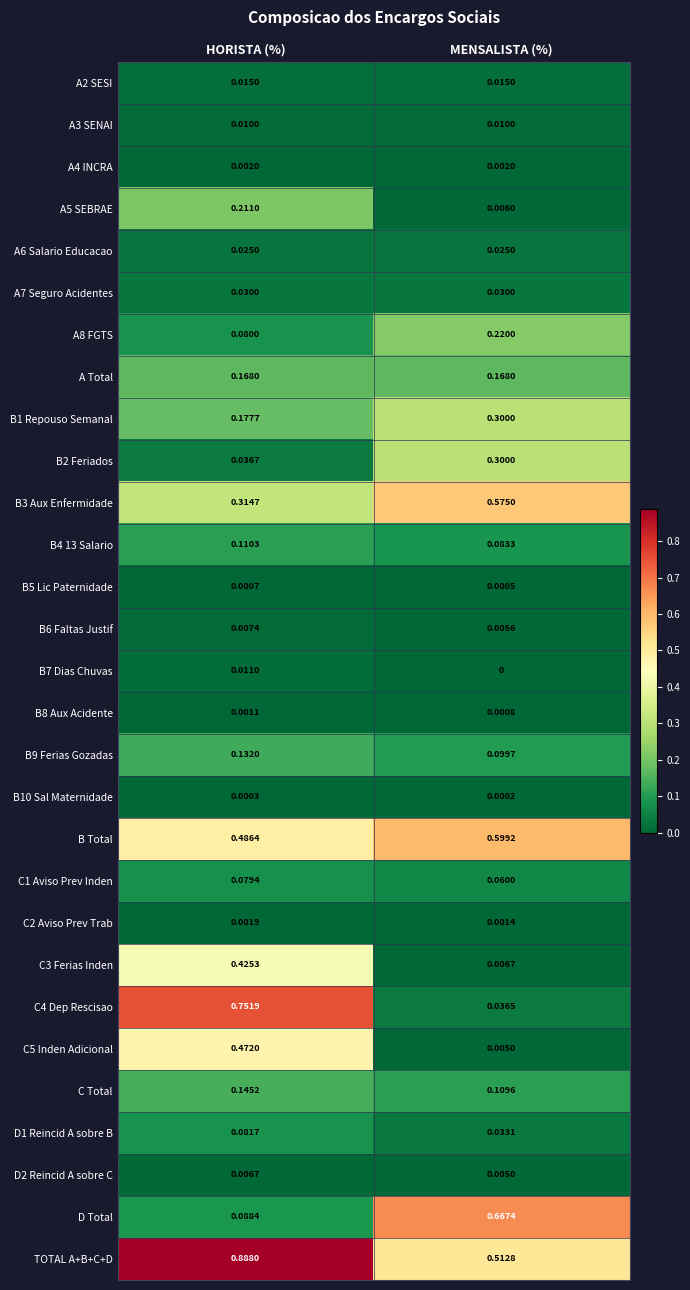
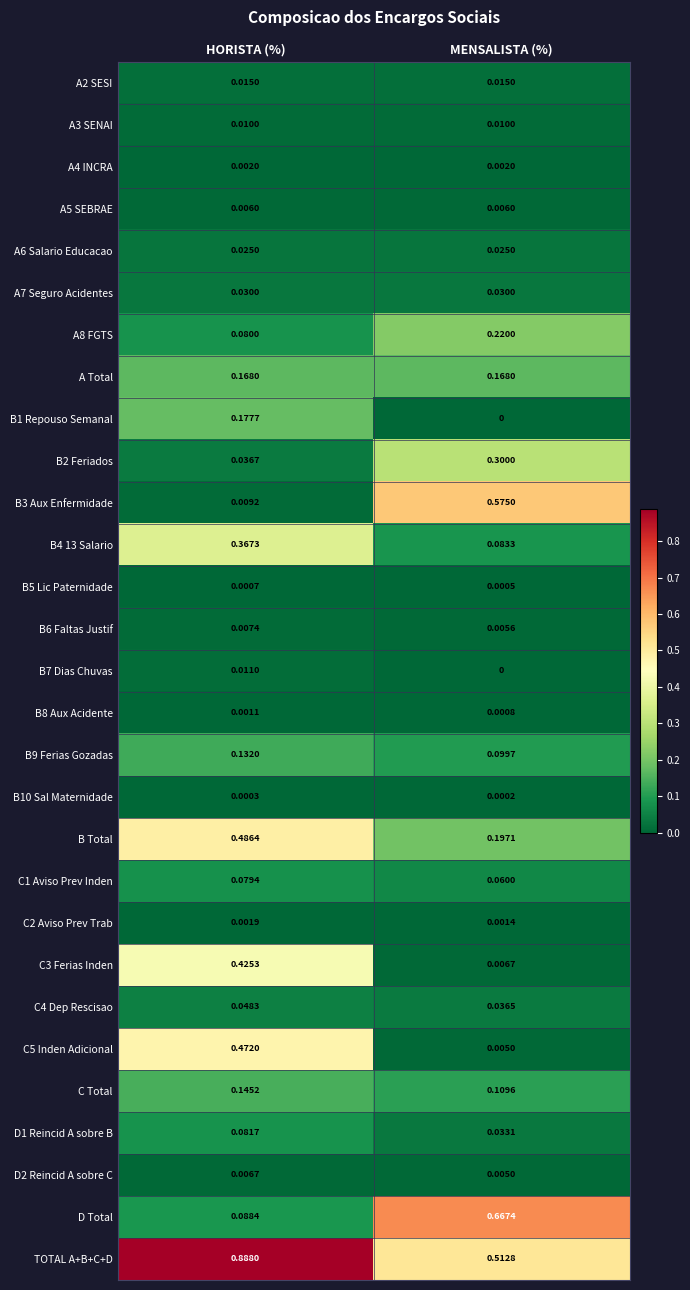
  {
    "A2 SESI": {
      "HORISTA (%)": 0.0150,
      "MENSALISTA (%)": 0.0150
    },
    "A3 SENAI": {
      "HORISTA (%)": 0.0100,
      "MENSALISTA (%)": 0.0100
    },
    "A4 INCRA": {
      "HORISTA (%)": 0.0020,
      "MENSALISTA (%)": 0.0020
    },
    "A5 SEBRAE": {
-     "HORISTA (%)": 0.2110,
+     "HORISTA (%)": 0.0060,
      "MENSALISTA (%)": 0.0060
    },
    "A6 Salario Educacao": {
      "HORISTA (%)": 0.0250,
      "MENSALISTA (%)": 0.0250
    },
    "A7 Seguro Acidentes": {
      "HORISTA (%)": 0.0300,
      "MENSALISTA (%)": 0.0300
    },
    "A8 FGTS": {
      "HORISTA (%)": 0.0800,
      "MENSALISTA (%)": 0.2200
    },
    "A Total": {
      "HORISTA (%)": 0.1680,
      "MENSALISTA (%)": 0.1680
    },
    "B1 Repouso Semanal": {
      "HORISTA (%)": 0.1777,
-     "MENSALISTA (%)": 0.3000
+     "MENSALISTA (%)": 0
    },
    "B2 Feriados": {
      "HORISTA (%)": 0.0367,
      "MENSALISTA (%)": 0.3000
    },
    "B3 Aux Enfermidade": {
-     "HORISTA (%)": 0.3147,
+     "HORISTA (%)": 0.0092,
      "MENSALISTA (%)": 0.5750
    },
    "B4 13 Salario": {
-     "HORISTA (%)": 0.1103,
+     "HORISTA (%)": 0.3673,
      "MENSALISTA (%)": 0.0833
    },
    "B5 Lic Paternidade": {
      "HORISTA (%)": 0.0007,
      "MENSALISTA (%)": 0.0005
    },
    "B6 Faltas Justif": {
      "HORISTA (%)": 0.0074,
      "MENSALISTA (%)": 0.0056
    },
    "B7 Dias Chuvas": {
      "HORISTA (%)": 0.0110,
      "MENSALISTA (%)": 0
    },
    "B8 Aux Acidente": {
      "HORISTA (%)": 0.0011,
      "MENSALISTA (%)": 0.0008
    },
    "B9 Ferias Gozadas": {
      "HORISTA (%)": 0.1320,
      "MENSALISTA (%)": 0.0997
    },
    "B10 Sal Maternidade": {
      "HORISTA (%)": 0.0003,
      "MENSALISTA (%)": 0.0002
    },
    "B Total": {
      "HORISTA (%)": 0.4864,
-     "MENSALISTA (%)": 0.5992
+     "MENSALISTA (%)": 0.1971
    },
    "C1 Aviso Prev Inden": {
      "HORISTA (%)": 0.0794,
      "MENSALISTA (%)": 0.0600
    },
    "C2 Aviso Prev Trab": {
      "HORISTA (%)": 0.0019,
      "MENSALISTA (%)": 0.0014
    },
    "C3 Ferias Inden": {
      "HORISTA (%)": 0.4253,
      "MENSALISTA (%)": 0.0067
    },
    "C4 Dep Rescisao": {
-     "HORISTA (%)": 0.7519,
+     "HORISTA (%)": 0.0483,
      "MENSALISTA (%)": 0.0365
    },
    "C5 Inden Adicional": {
      "HORISTA (%)": 0.4720,
      "MENSALISTA (%)": 0.0050
    },
    "C Total": {
      "HORISTA (%)": 0.1452,
      "MENSALISTA (%)": 0.1096
    },
    "D1 Reincid A sobre B": {
      "HORISTA (%)": 0.0817,
      "MENSALISTA (%)": 0.0331
    },
    "D2 Reincid A sobre C": {
      "HORISTA (%)": 0.0067,
      "MENSALISTA (%)": 0.0050
    },
    "D Total": {
      "HORISTA (%)": 0.0884,
      "MENSALISTA (%)": 0.6674
    },
    "TOTAL A+B+C+D": {
      "HORISTA (%)": 0.8880,
      "MENSALISTA (%)": 0.5128
    }
  }
